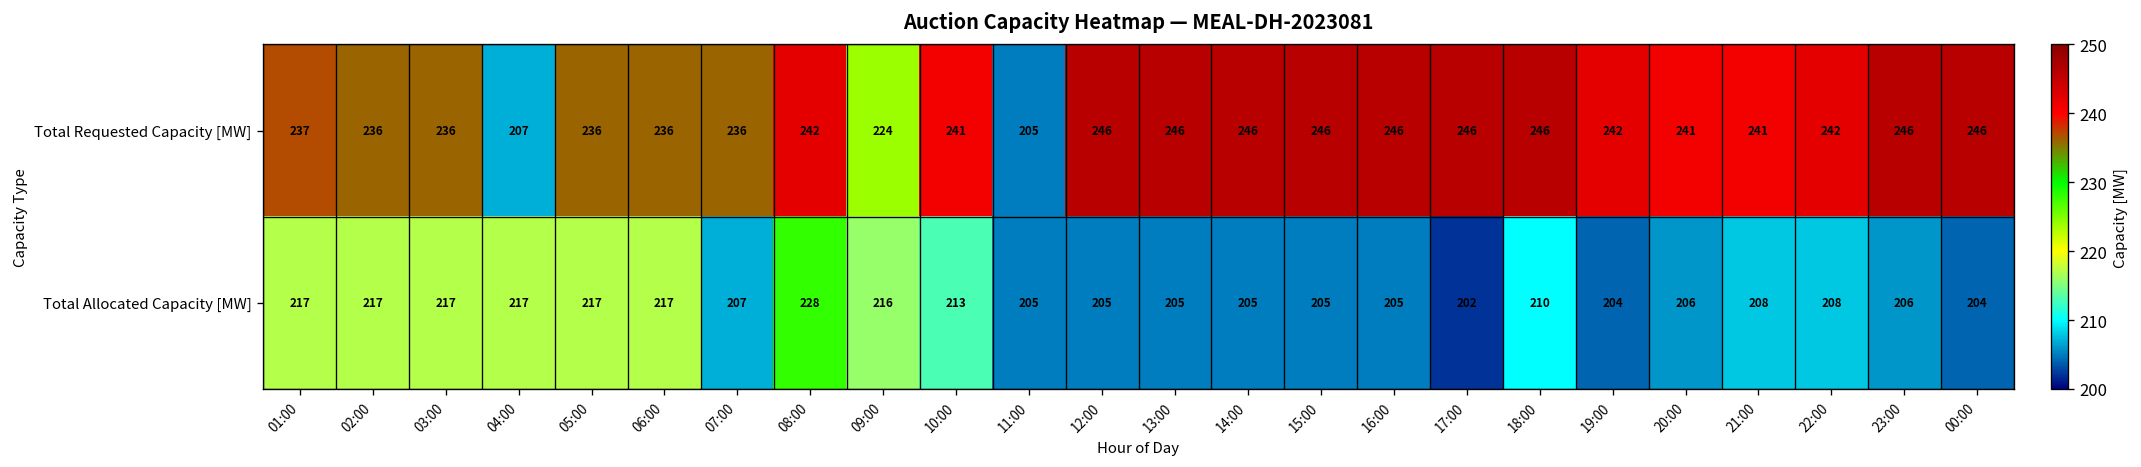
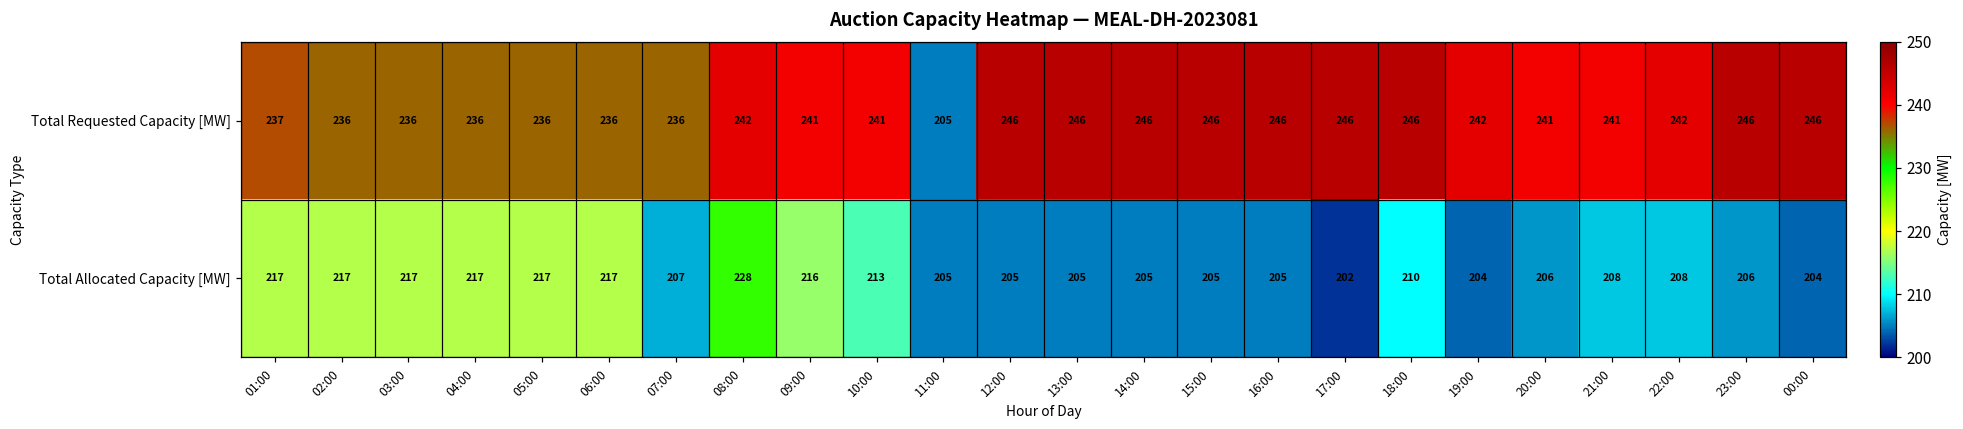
  {
    "Total Requested Capacity [MW]": {
      "01:00": 237,
      "02:00": 236,
      "03:00": 236,
-     "04:00": 207,
+     "04:00": 236,
      "05:00": 236,
      "06:00": 236,
      "07:00": 236,
      "08:00": 242,
-     "09:00": 224,
+     "09:00": 241,
      "10:00": 241,
      "11:00": 205,
      "12:00": 246,
      "13:00": 246,
      "14:00": 246,
      "15:00": 246,
      "16:00": 246,
      "17:00": 246,
      "18:00": 246,
      "19:00": 242,
      "20:00": 241,
      "21:00": 241,
      "22:00": 242,
      "23:00": 246,
      "00:00": 246
    },
    "Total Allocated Capacity [MW]": {
      "01:00": 217,
      "02:00": 217,
      "03:00": 217,
      "04:00": 217,
      "05:00": 217,
      "06:00": 217,
      "07:00": 207,
      "08:00": 228,
      "09:00": 216,
      "10:00": 213,
      "11:00": 205,
      "12:00": 205,
      "13:00": 205,
      "14:00": 205,
      "15:00": 205,
      "16:00": 205,
      "17:00": 202,
      "18:00": 210,
      "19:00": 204,
      "20:00": 206,
      "21:00": 208,
      "22:00": 208,
      "23:00": 206,
      "00:00": 204
    }
  }
